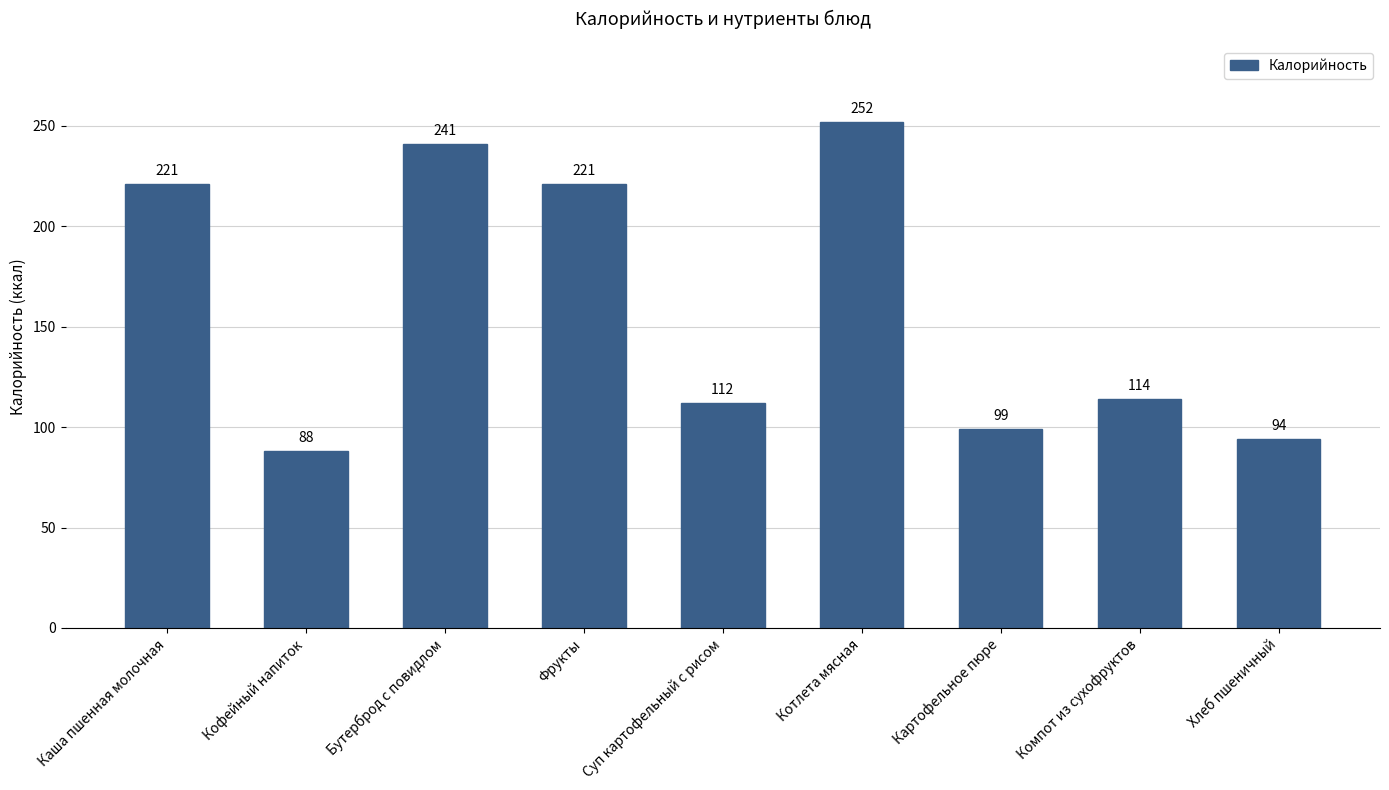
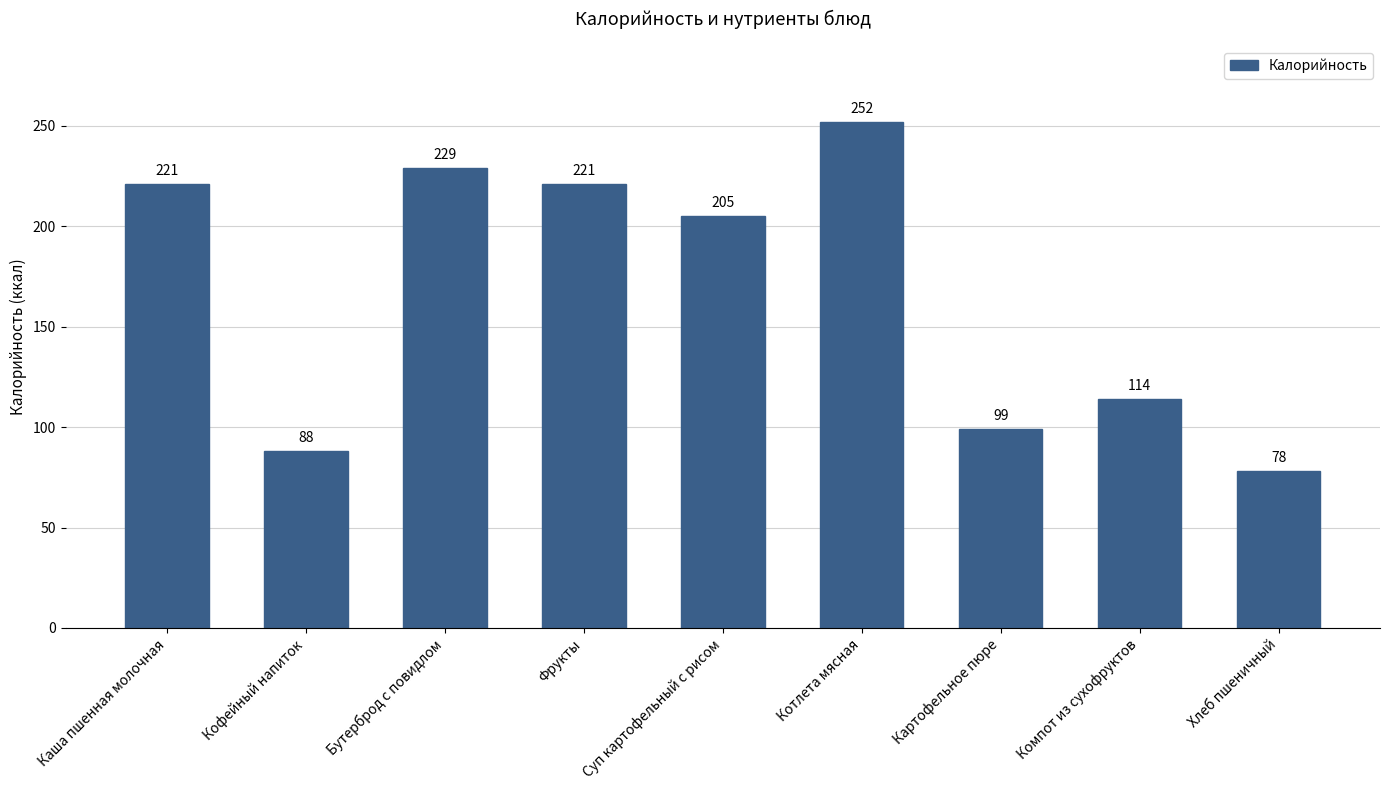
  {
    "Каша пшенная молочная": 221,
    "Кофейный напиток": 88,
-   "Бутерброд с повидлом": 241,
+   "Бутерброд с повидлом": 229,
    "Фрукты": 221,
-   "Суп картофельный с рисом": 112,
+   "Суп картофельный с рисом": 205,
    "Котлета мясная": 252,
    "Картофельное пюре": 99,
    "Компот из сухофруктов": 114,
-   "Хлеб пшеничный": 94
+   "Хлеб пшеничный": 78
  }
